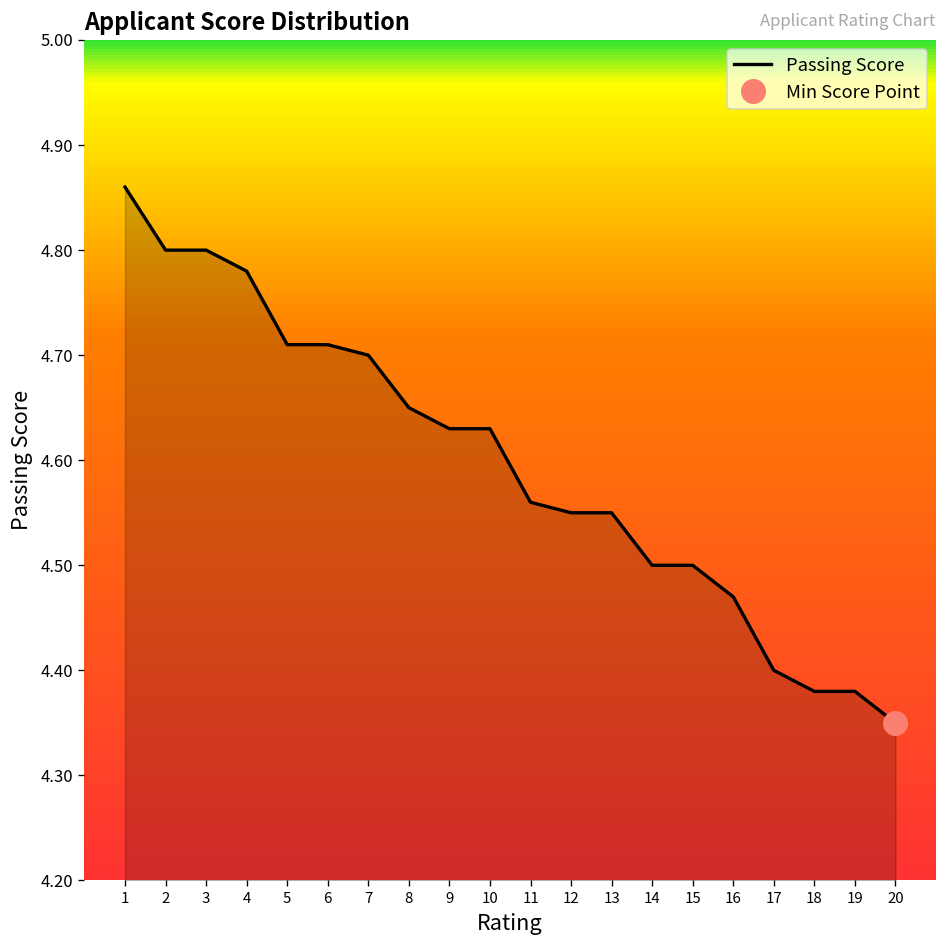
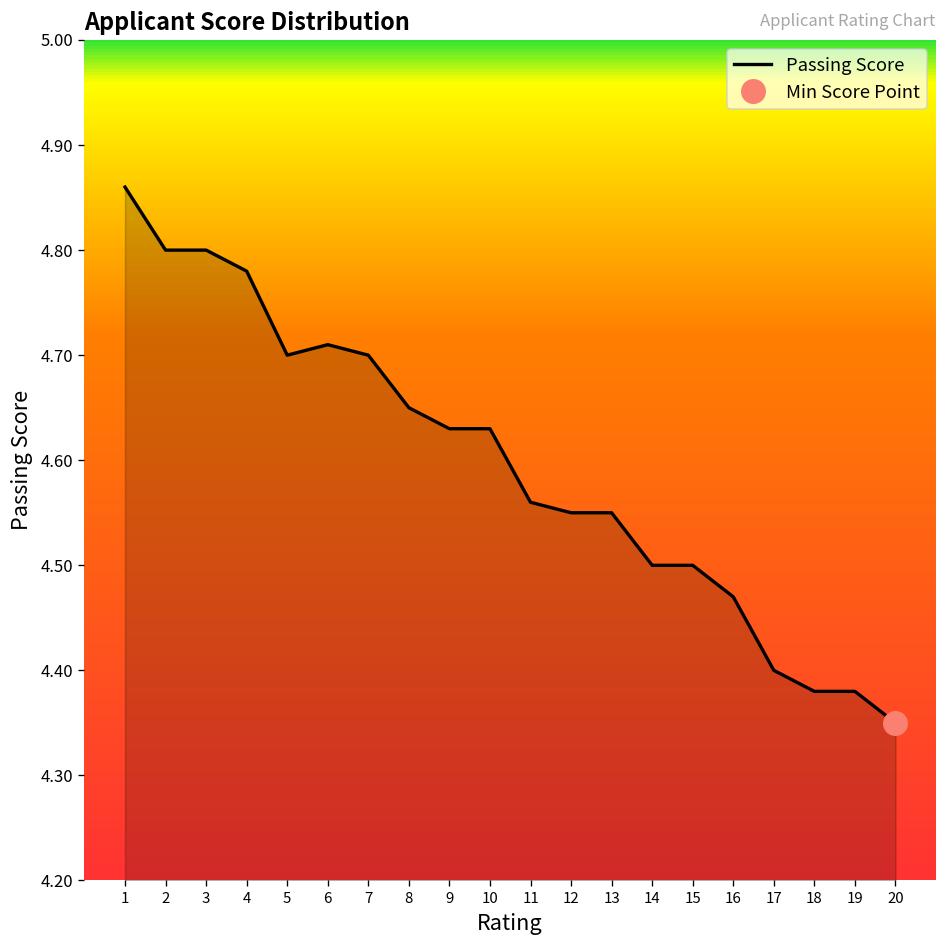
  {
    "Passing Score": {
      "1": 4.86,
      "2": 4.80,
      "3": 4.80,
      "4": 4.78,
-     "5": 4.71,
+     "5": 4.70,
      "6": 4.71,
      "7": 4.70,
      "8": 4.65,
      "9": 4.63,
      "10": 4.63,
      "11": 4.56,
      "12": 4.55,
      "13": 4.55,
      "14": 4.50,
      "15": 4.50,
      "16": 4.47,
      "17": 4.40,
      "18": 4.38,
      "19": 4.38
    }
  }
